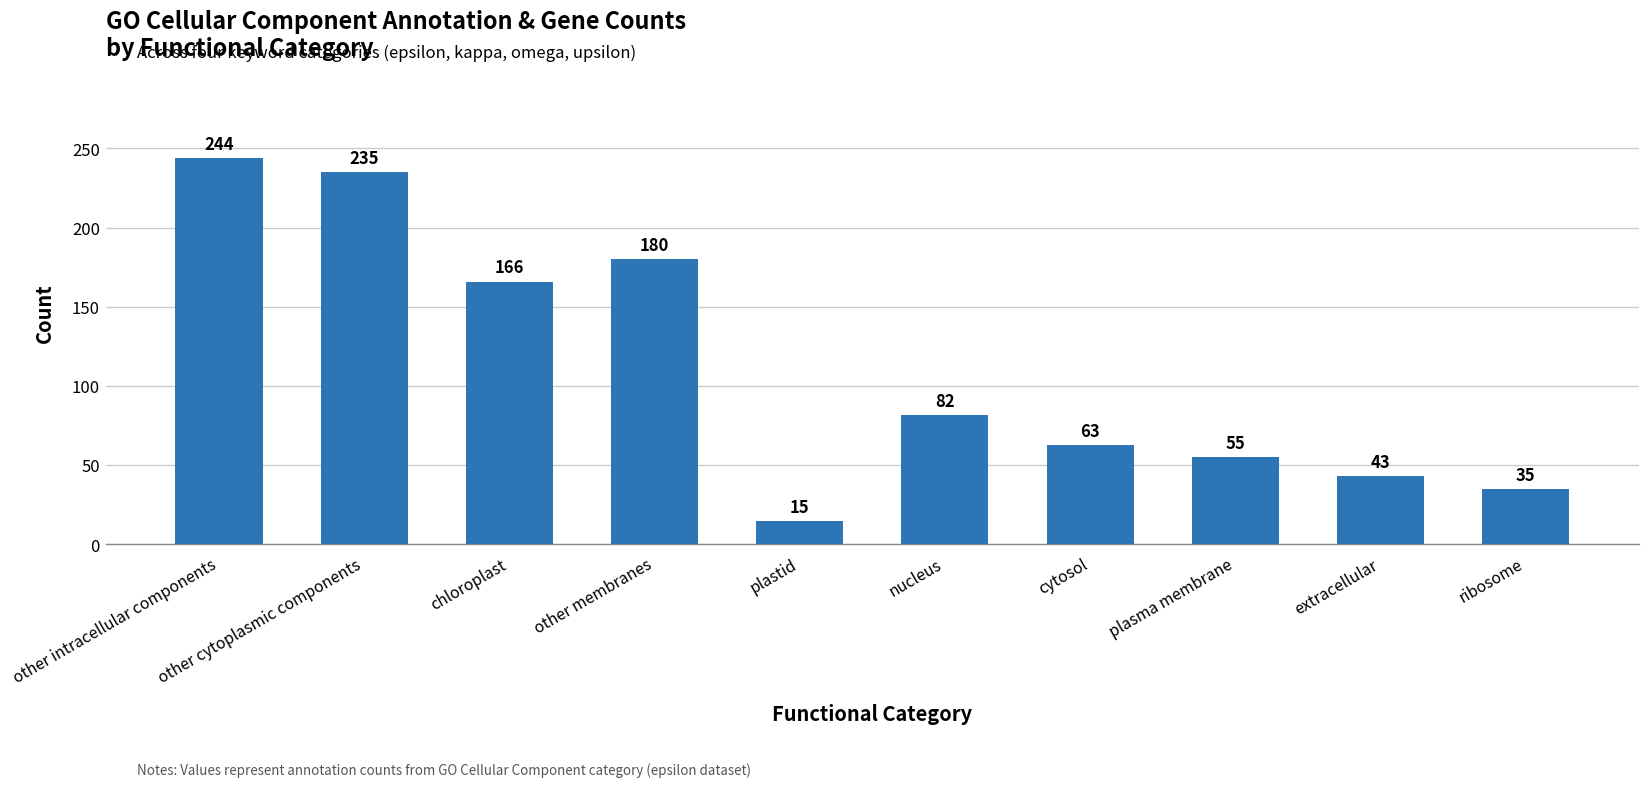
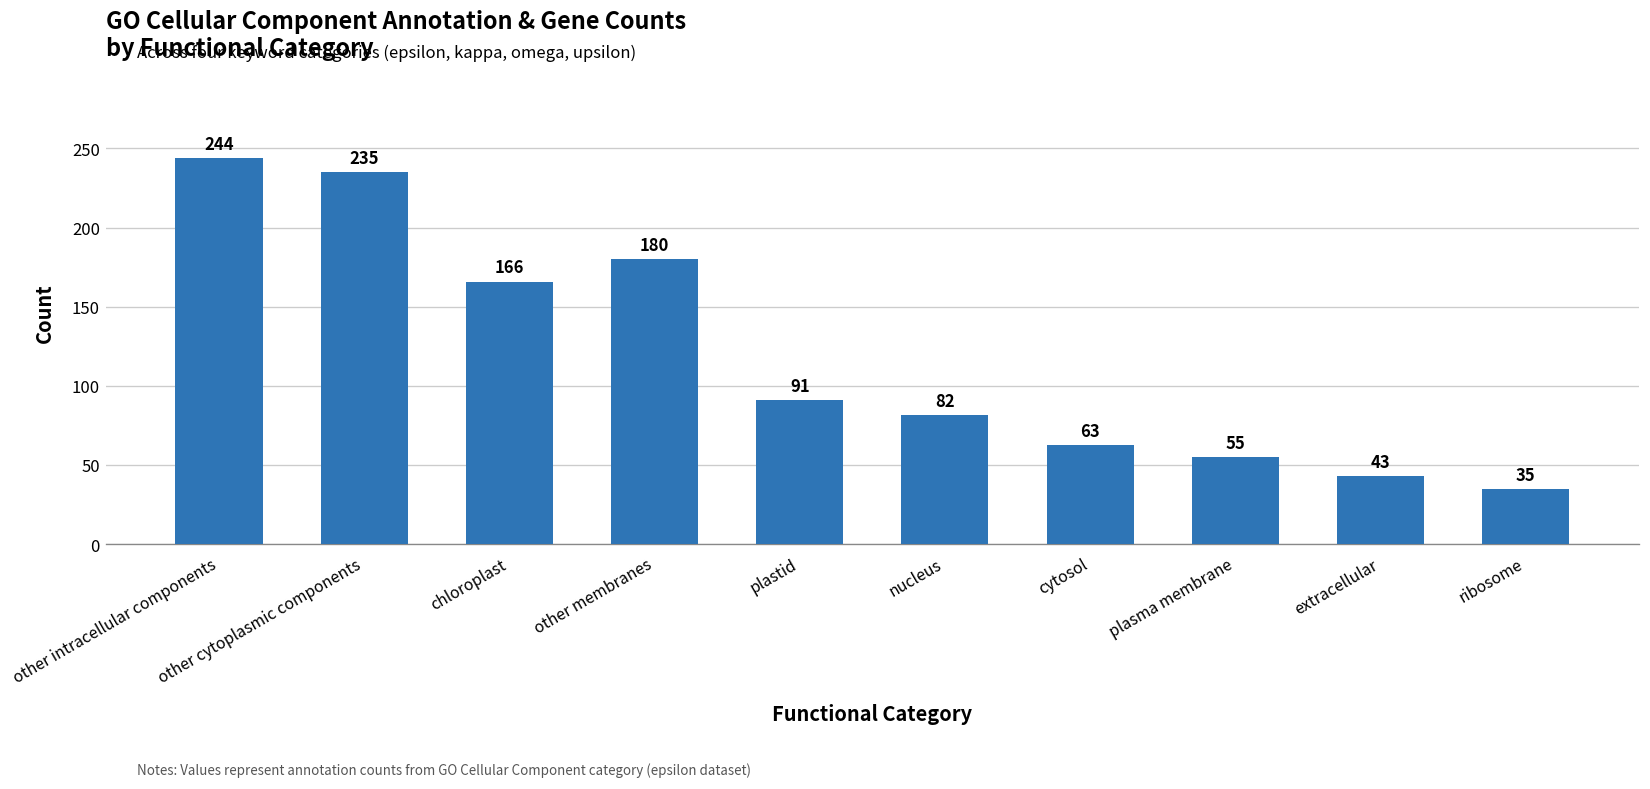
  {
    "other intracellular components": 244,
    "other cytoplasmic components": 235,
    "chloroplast": 166,
    "other membranes": 180,
-   "plastid": 15,
+   "plastid": 91,
    "nucleus": 82,
    "cytosol": 63,
    "plasma membrane": 55,
    "extracellular": 43,
    "ribosome": 35
  }
